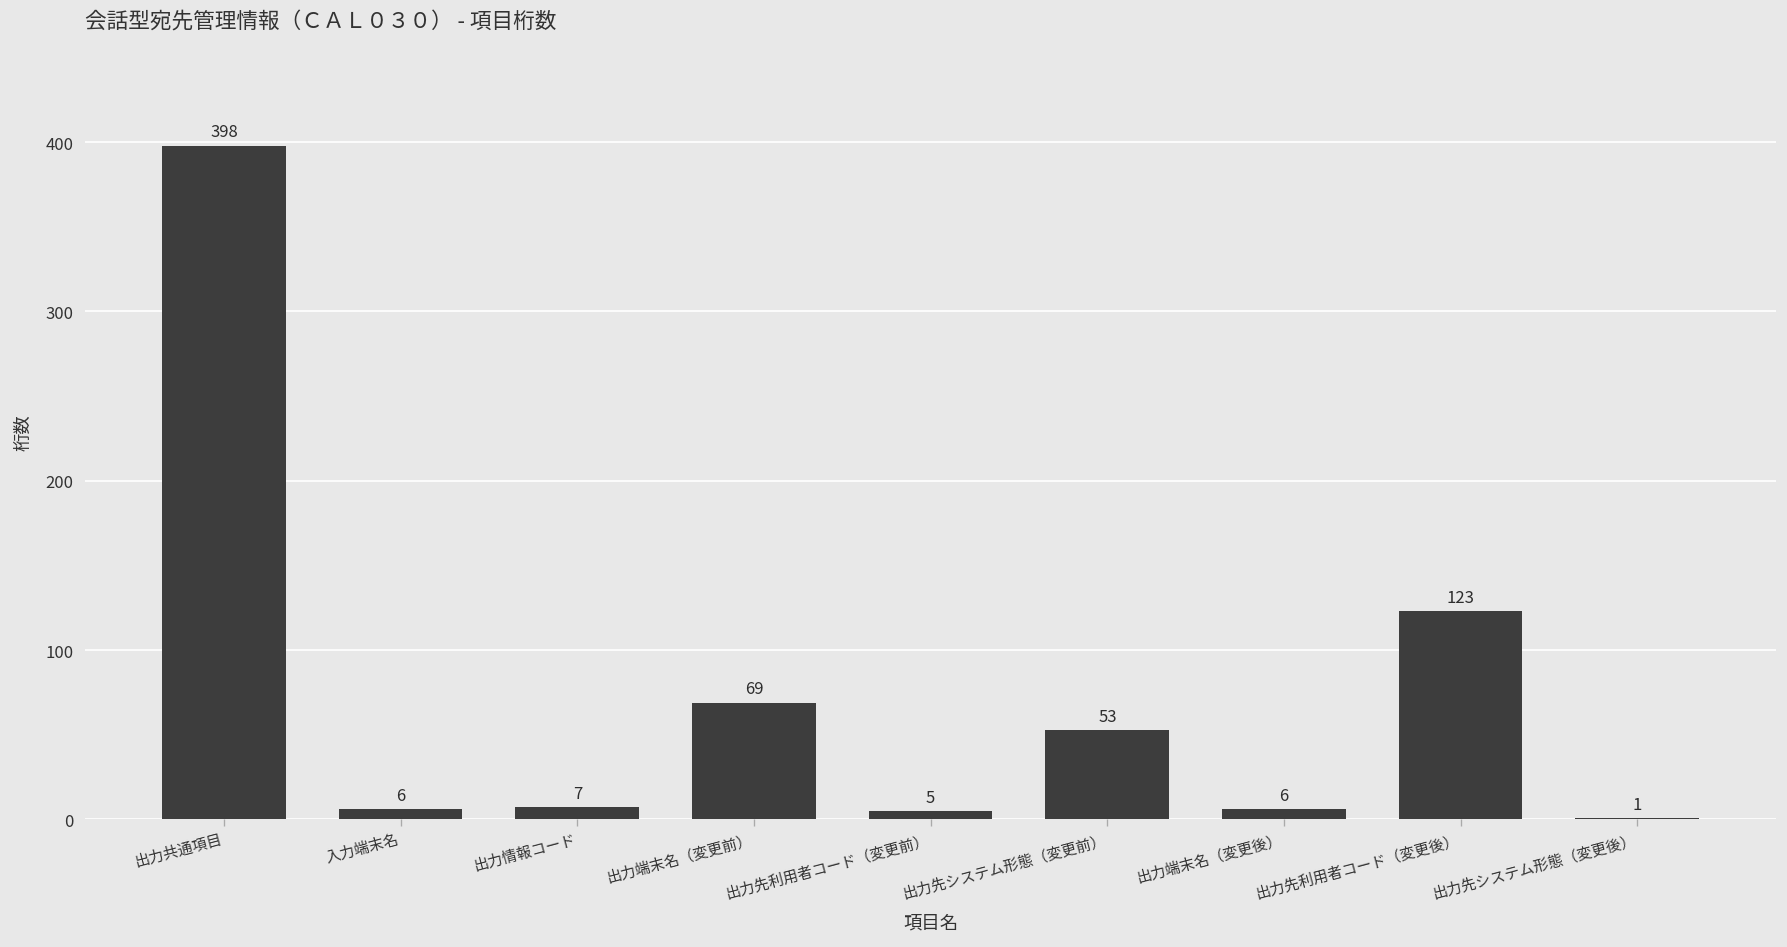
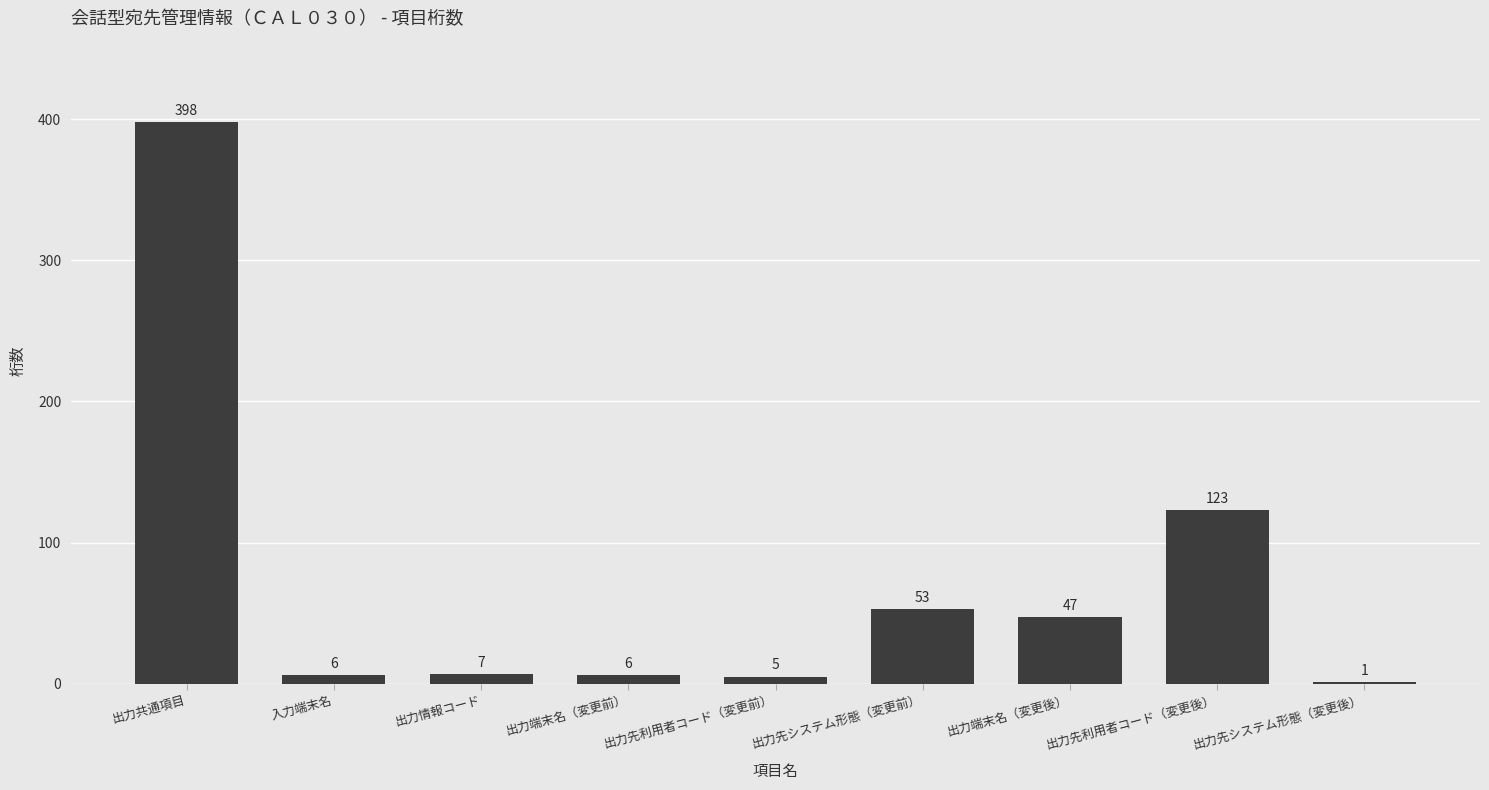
  {
    "出力共通項目": 398,
    "入力端末名": 6,
    "出力情報コード": 7,
-   "出力端末名（変更前）": 69,
+   "出力端末名（変更前）": 6,
    "出力先利用者コード（変更前）": 5,
    "出力先システム形態（変更前）": 53,
-   "出力端末名（変更後）": 6,
+   "出力端末名（変更後）": 47,
    "出力先利用者コード（変更後）": 123,
    "出力先システム形態（変更後）": 1
  }
